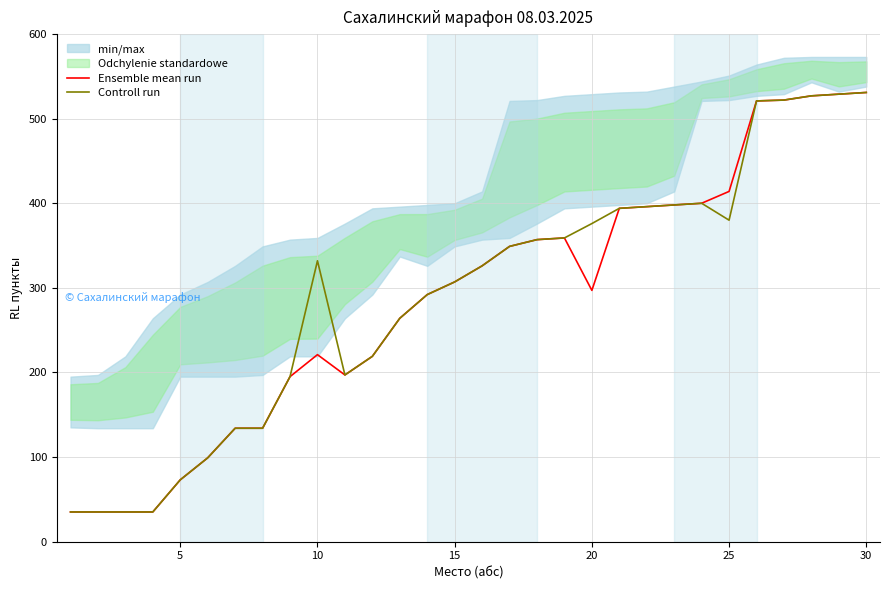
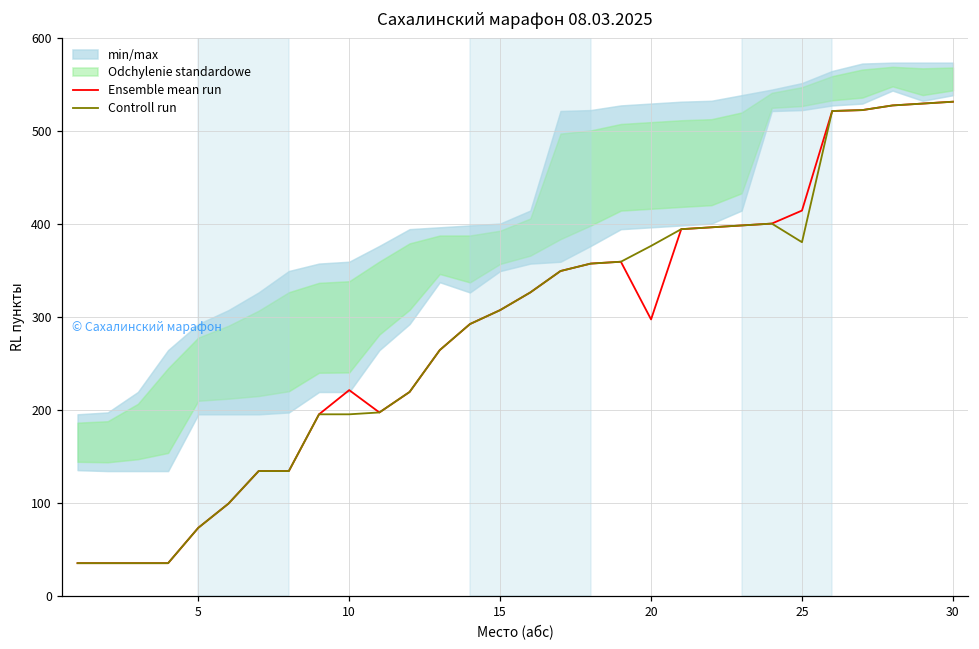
  {
    "Ensemble mean run": {
      "10": 220,
      "20": 300,
      "25": 410
    },
    "Controll run": {
-     "10": 330,
+     "10": 200,
      "20": 380,
      "25": 380
    }
  }
